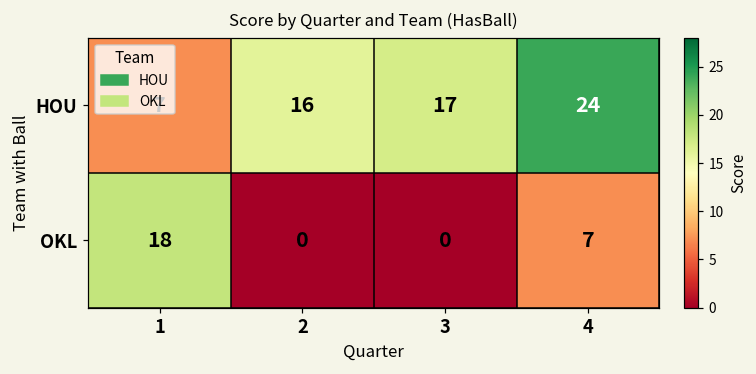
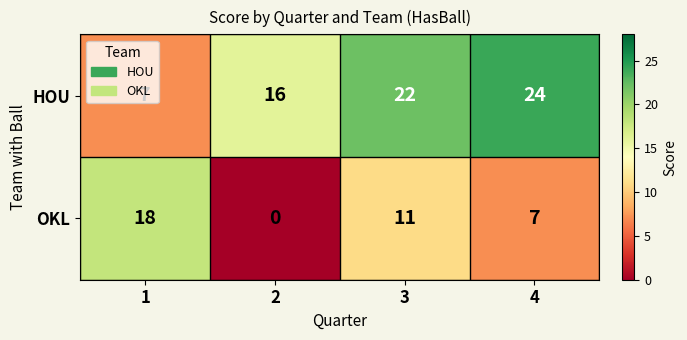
  {
    "HOU": {
      "2": 16,
-     "3": 17,
+     "3": 22,
      "4": 24
    },
    "OKL": {
      "1": 18,
      "2": 0,
-     "3": 0,
+     "3": 11,
      "4": 7
    }
  }
